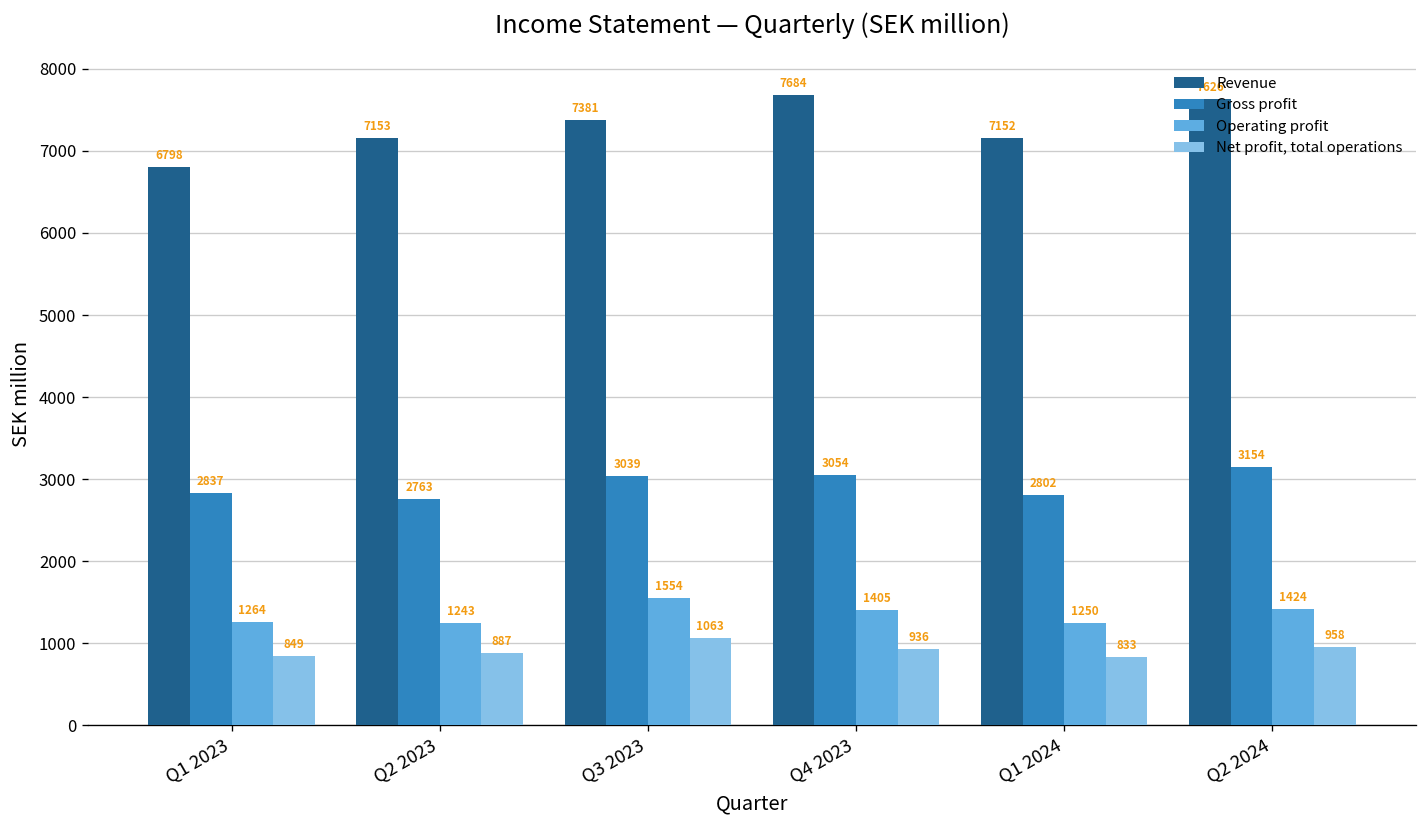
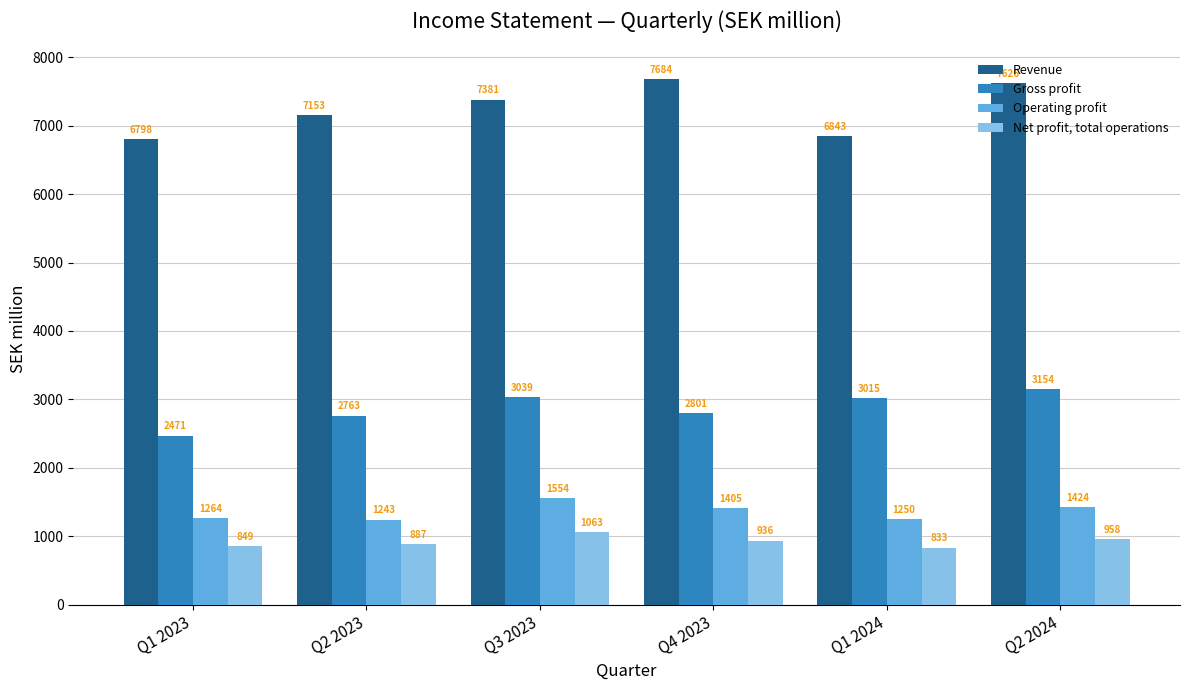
  {
    "Revenue": {
      "Q1 2023": 6798,
      "Q2 2023": 7153,
      "Q3 2023": 7381,
      "Q4 2023": 7684,
-     "Q1 2024": 7152,
+     "Q1 2024": 6843,
      "Q2 2024": 7626
    },
    "Gross profit": {
-     "Q1 2023": 2837,
+     "Q1 2023": 2471,
      "Q2 2023": 2763,
      "Q3 2023": 3039,
-     "Q4 2023": 3054,
-     "Q1 2024": 2802,
+     "Q4 2023": 2801,
+     "Q1 2024": 3015,
      "Q2 2024": 3154
    }
  }
